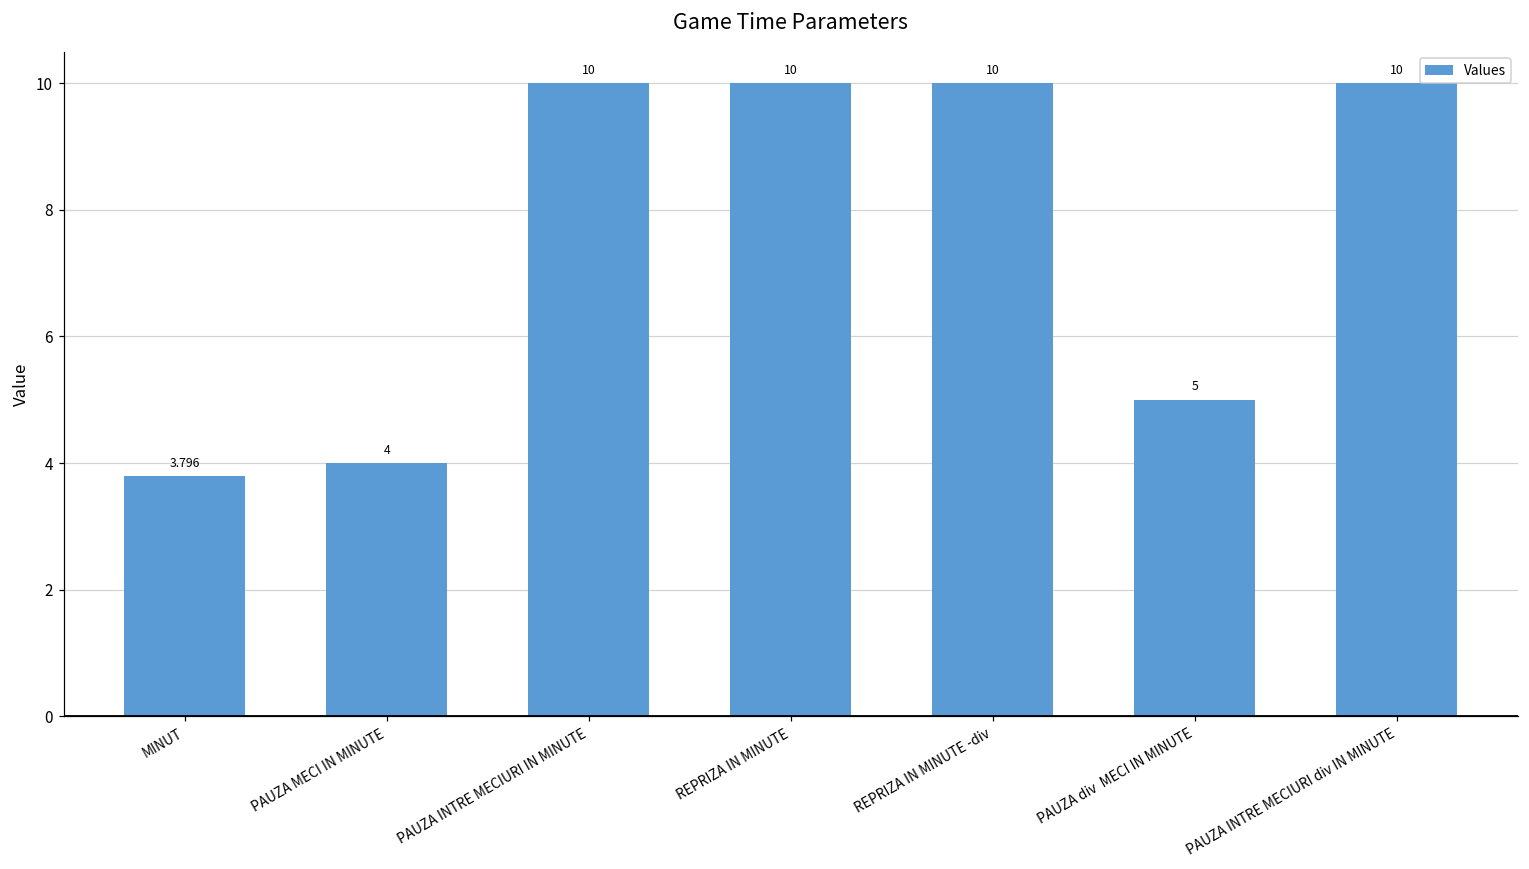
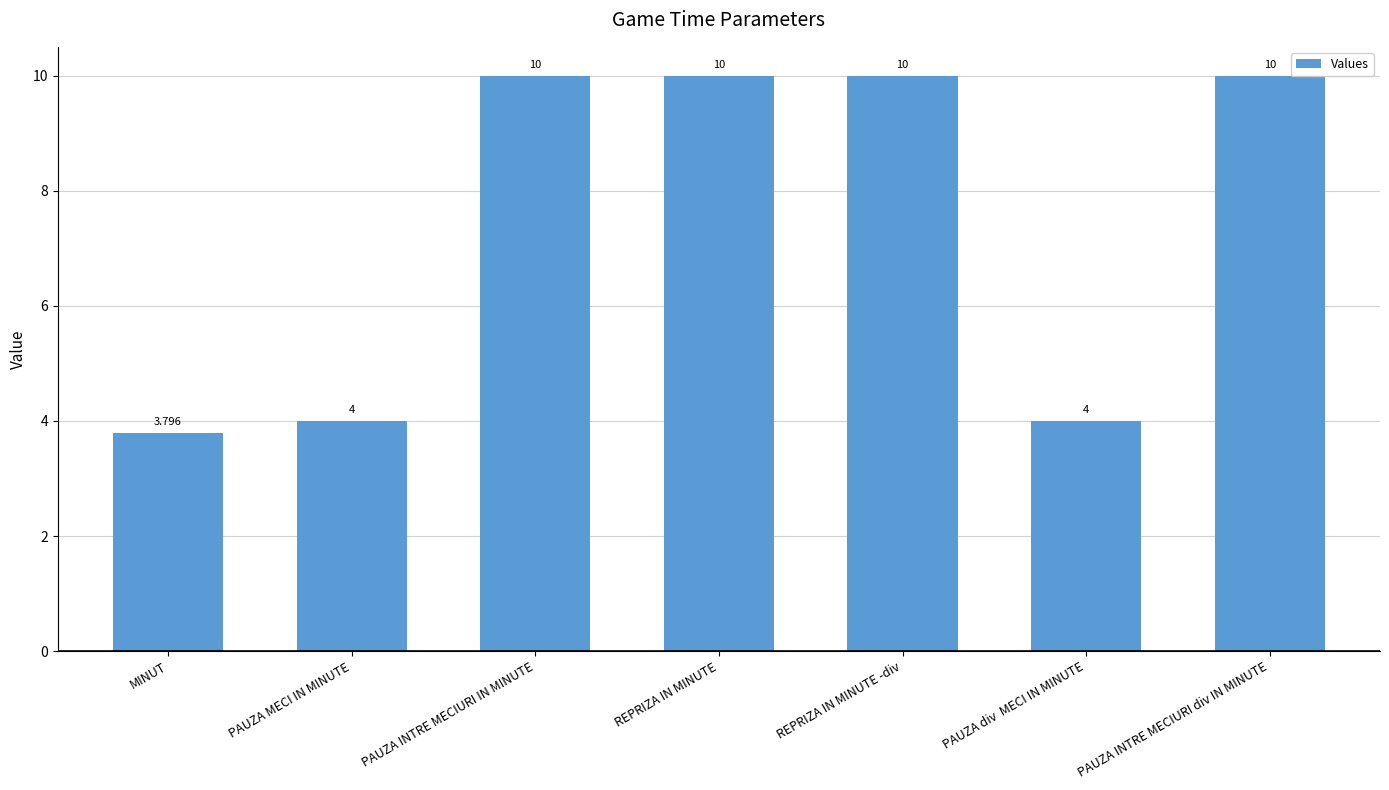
  {
    "MINUT": 3.796,
    "PAUZA MECI IN MINUTE": 4,
    "PAUZA INTRE MECIURI IN MINUTE": 10,
    "REPRIZA IN MINUTE": 10,
    "REPRIZA IN MINUTE -div": 10,
-   "PAUZA div MECI IN MINUTE": 5,
+   "PAUZA div MECI IN MINUTE": 4,
    "PAUZA INTRE MECIURI div IN MINUTE": 10
  }
